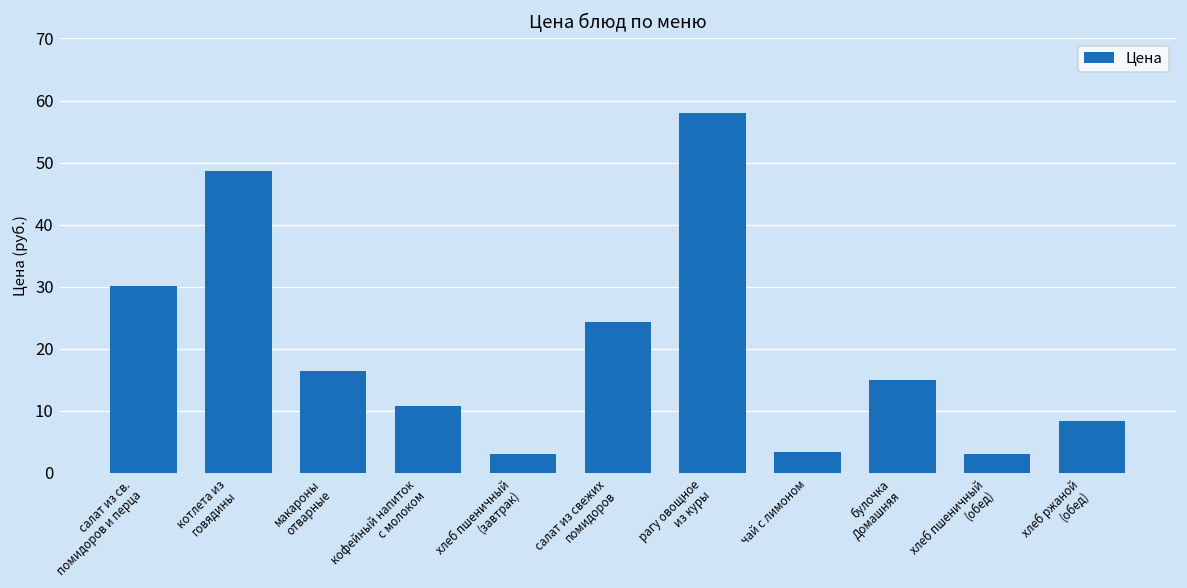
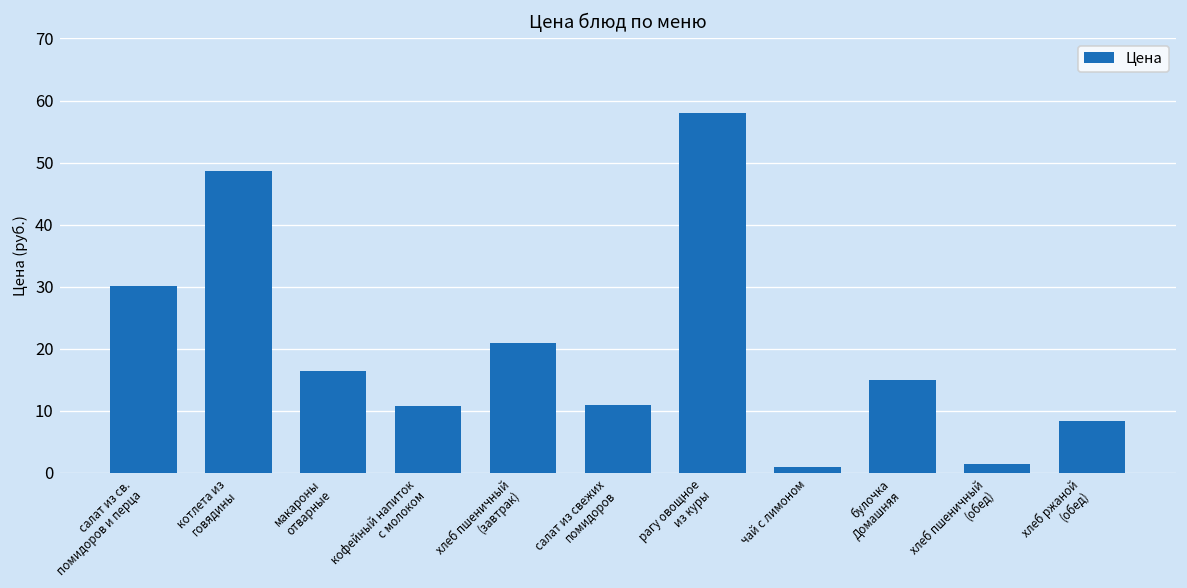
  {
    "салат из св. помидоров и перца": 30,
    "котлета из говядины": 49,
    "макароны отварные": 16,
    "кофейный напиток с молоком": 11,
-   "хлеб пшеничный (завтрак)": 3,
-   "салат из свежих помидоров": 24,
+   "хлеб пшеничный (завтрак)": 21,
+   "салат из свежих помидоров": 11,
    "рагу овощное из куры": 58,
-   "чай с лимоном": 3,
+   "чай с лимоном": 1,
    "булочка Домашняя": 15,
-   "хлеб пшеничный (обед)": 3,
+   "хлеб пшеничный (обед)": 1,
    "хлеб ржаной (обед)": 8
  }
